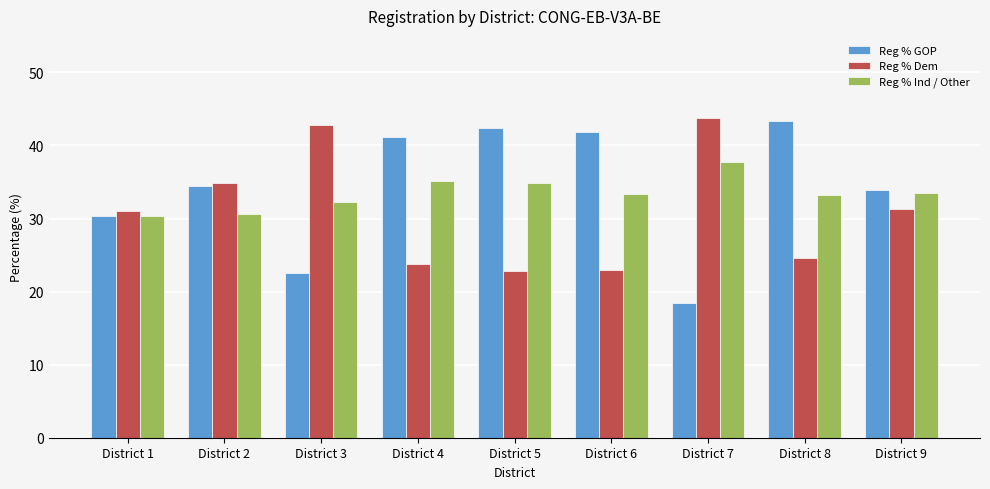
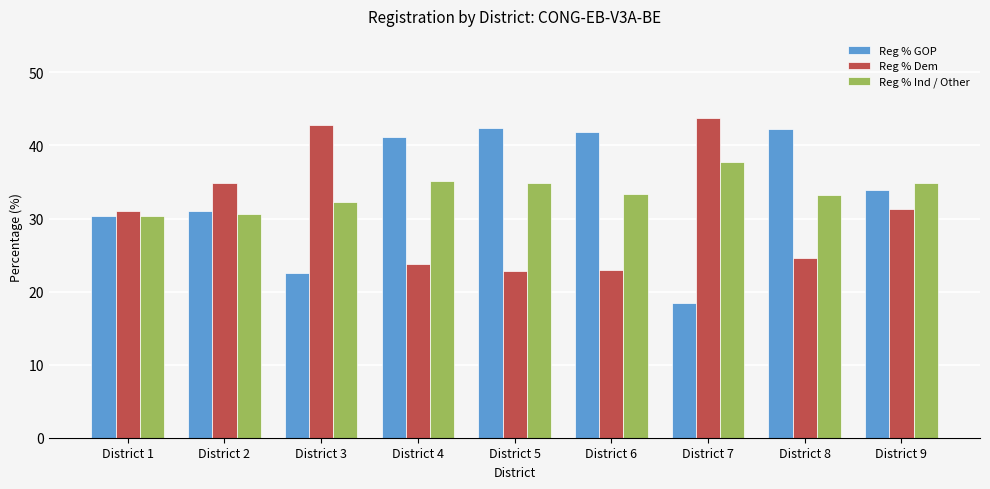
  {
    "Reg % GOP": {
      "District 1": 30,
-     "District 2": 35,
+     "District 2": 31,
      "District 3": 23,
      "District 4": 41,
      "District 5": 42,
      "District 6": 42,
      "District 7": 18,
-     "District 8": 43,
+     "District 8": 42,
      "District 9": 34
    },
    "Reg % Dem": {
      "District 1": 31,
      "District 2": 35,
      "District 3": 43,
      "District 4": 24,
      "District 5": 23,
      "District 6": 23,
      "District 7": 44,
      "District 8": 25,
      "District 9": 31
    },
    "Reg % Ind / Other": {
      "District 1": 30,
      "District 2": 31,
      "District 3": 32,
      "District 4": 35,
      "District 5": 35,
      "District 6": 33,
      "District 7": 38,
      "District 8": 33,
-     "District 9": 34
+     "District 9": 35
    }
  }
